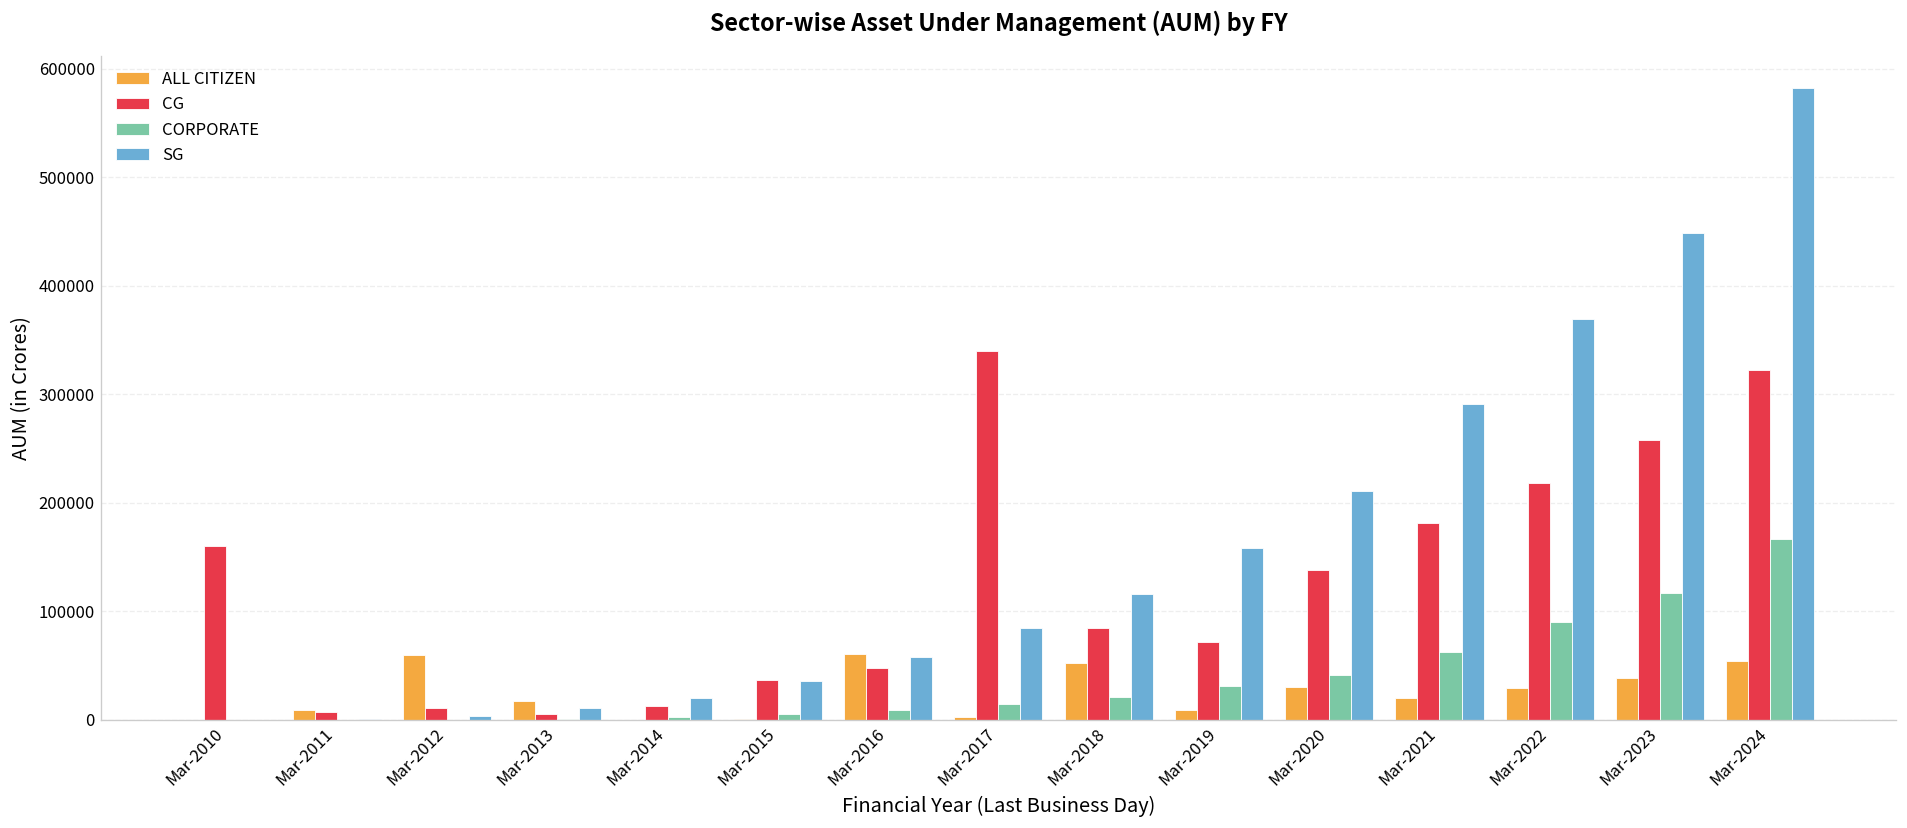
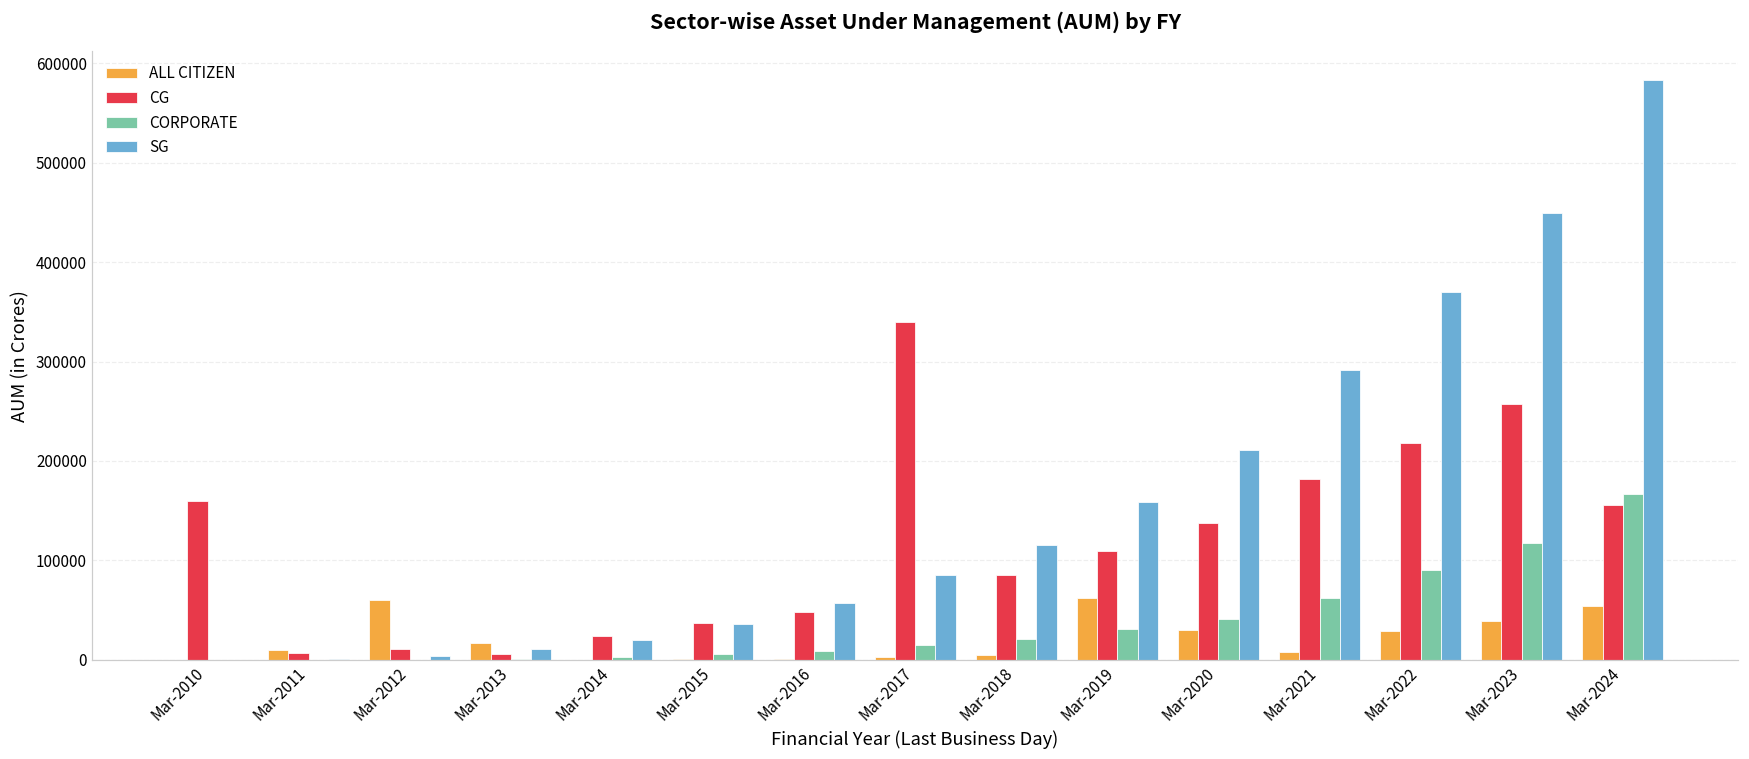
  {
    "ALL CITIZEN": {
      "Mar-2011": 10000,
      "Mar-2012": 60000,
      "Mar-2013": 20000,
-     "Mar-2016": 60000,
+     "Mar-2016": 0,
      "Mar-2017": 0,
-     "Mar-2018": 50000,
-     "Mar-2019": 10000,
+     "Mar-2018": 10000,
+     "Mar-2019": 60000,
      "Mar-2020": 30000,
-     "Mar-2021": 20000,
+     "Mar-2021": 10000,
      "Mar-2022": 30000,
      "Mar-2023": 40000,
      "Mar-2024": 50000
    },
    "CG": {
      "Mar-2010": 160000,
      "Mar-2011": 10000,
      "Mar-2012": 10000,
      "Mar-2013": 10000,
-     "Mar-2014": 10000,
+     "Mar-2014": 20000,
      "Mar-2015": 40000,
      "Mar-2016": 50000,
      "Mar-2017": 340000,
      "Mar-2018": 80000,
-     "Mar-2019": 70000,
+     "Mar-2019": 110000,
      "Mar-2020": 140000,
      "Mar-2021": 180000,
      "Mar-2022": 220000,
      "Mar-2023": 260000,
-     "Mar-2024": 320000
+     "Mar-2024": 160000
    }
  }
